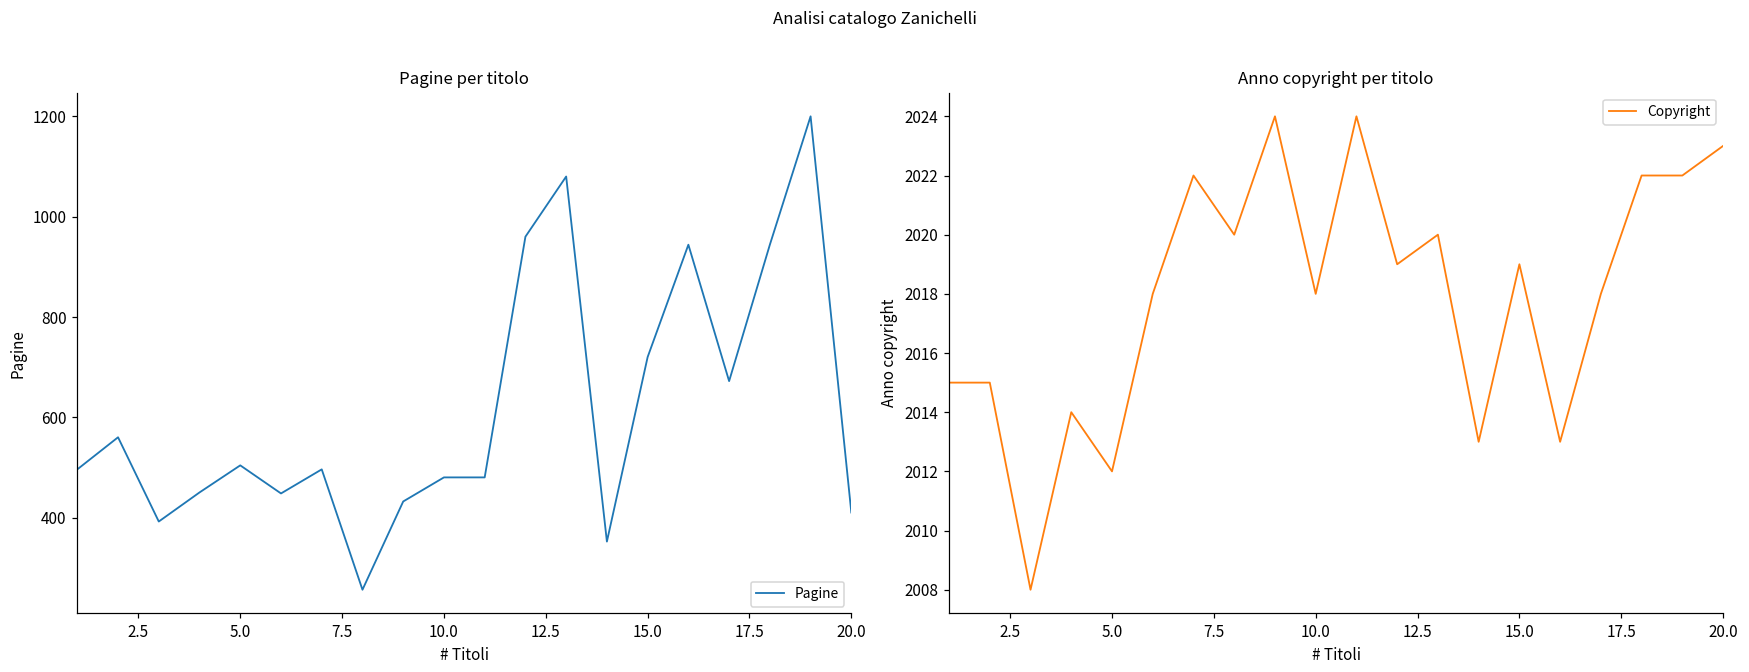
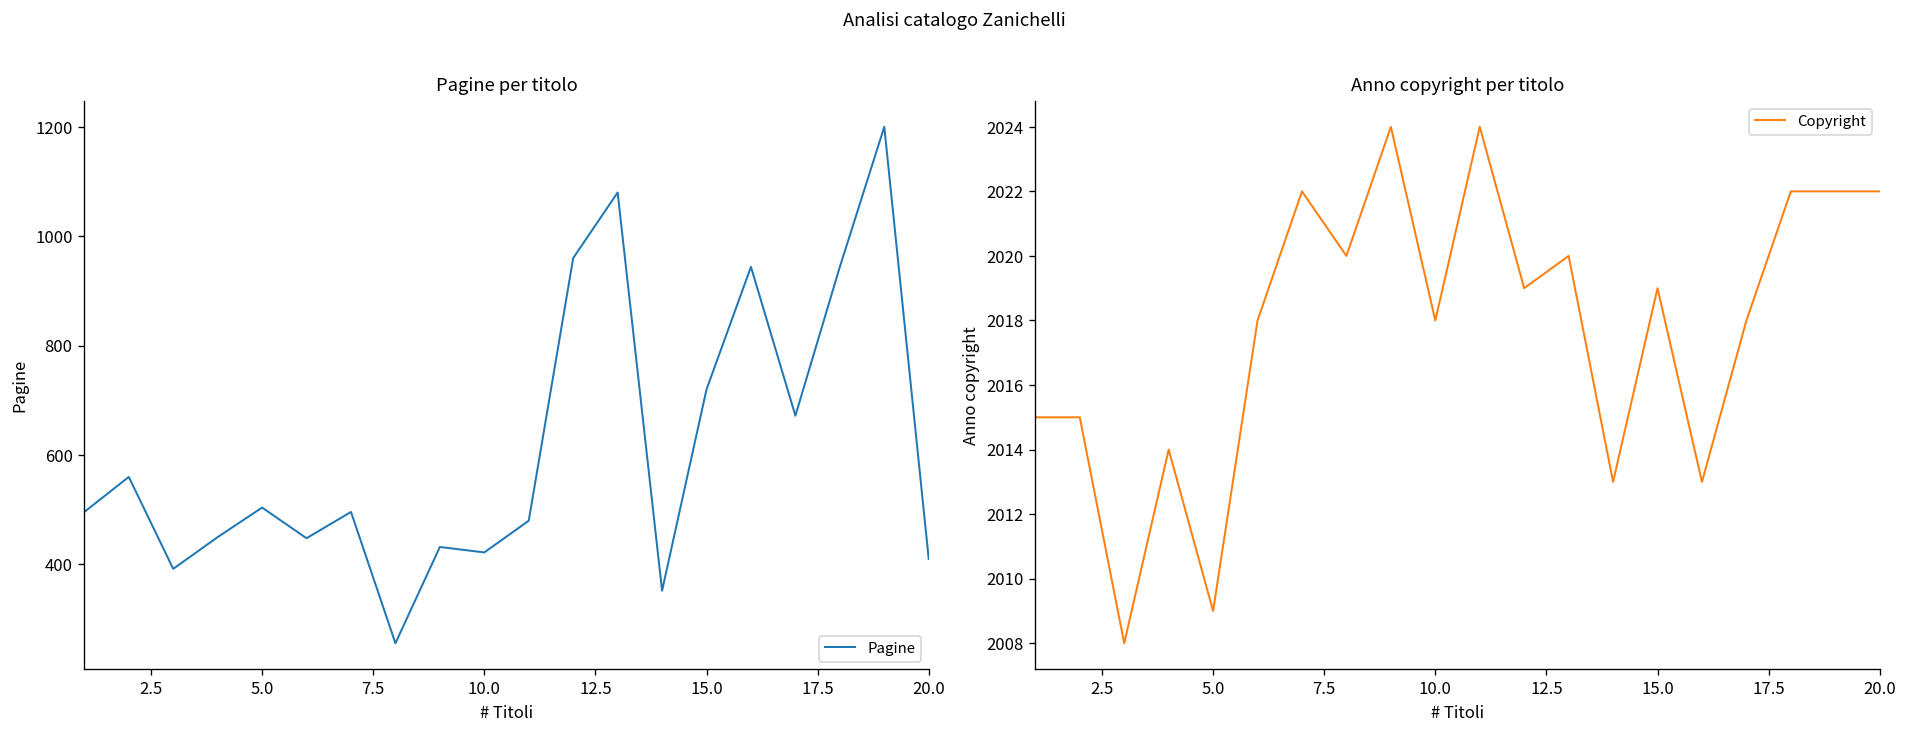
  {
    "Pagine per titolo": {
      "5.0": 500,
-     "10.0": 480,
+     "10.0": 420,
      "15.0": 720,
      "20.0": 410
    },
    "Anno copyright per titolo": {
-     "5.0": 2012,
+     "5.0": 2009,
      "10.0": 2018,
      "15.0": 2019,
-     "20.0": 2023
+     "20.0": 2022
    }
  }
